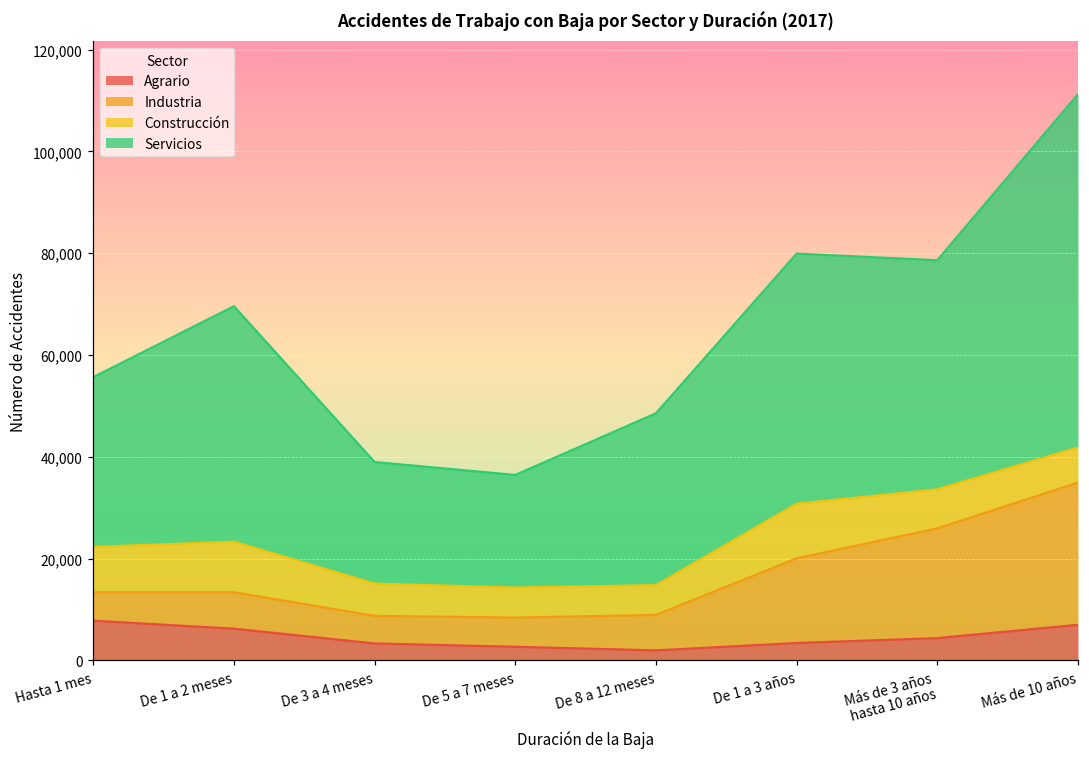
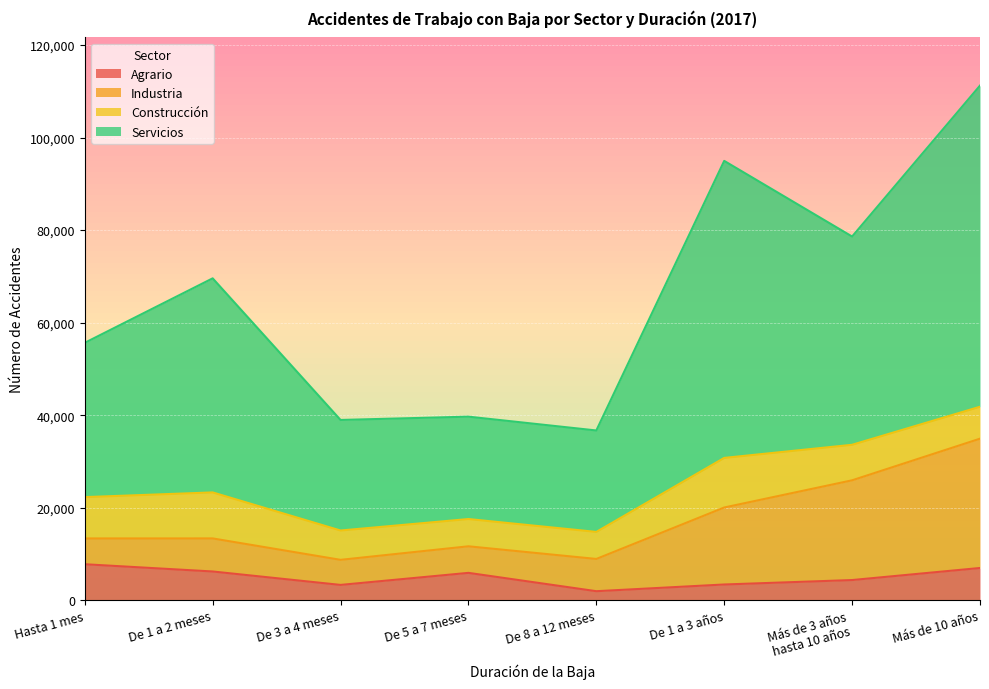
  {
    "Agrario": {
      "Hasta 1 mes": "8,000",
      "De 1 a 2 meses": "6,000",
      "De 3 a 4 meses": "3,000",
-     "De 5 a 7 meses": "3,000",
+     "De 5 a 7 meses": "6,000",
      "De 8 a 12 meses": "2,000",
      "De 1 a 3 años": "3,000",
      "Más de 3 años hasta 10 años": "4,000",
      "Más de 10 años": "7,000"
    },
    "Servicios": {
      "Hasta 1 mes": "33,000",
      "De 1 a 2 meses": "46,000",
      "De 3 a 4 meses": "24,000",
      "De 5 a 7 meses": "22,000",
-     "De 8 a 12 meses": "34,000",
-     "De 1 a 3 años": "49,000",
+     "De 8 a 12 meses": "22,000",
+     "De 1 a 3 años": "64,000",
      "Más de 3 años hasta 10 años": "45,000",
      "Más de 10 años": "69,000"
    }
  }
